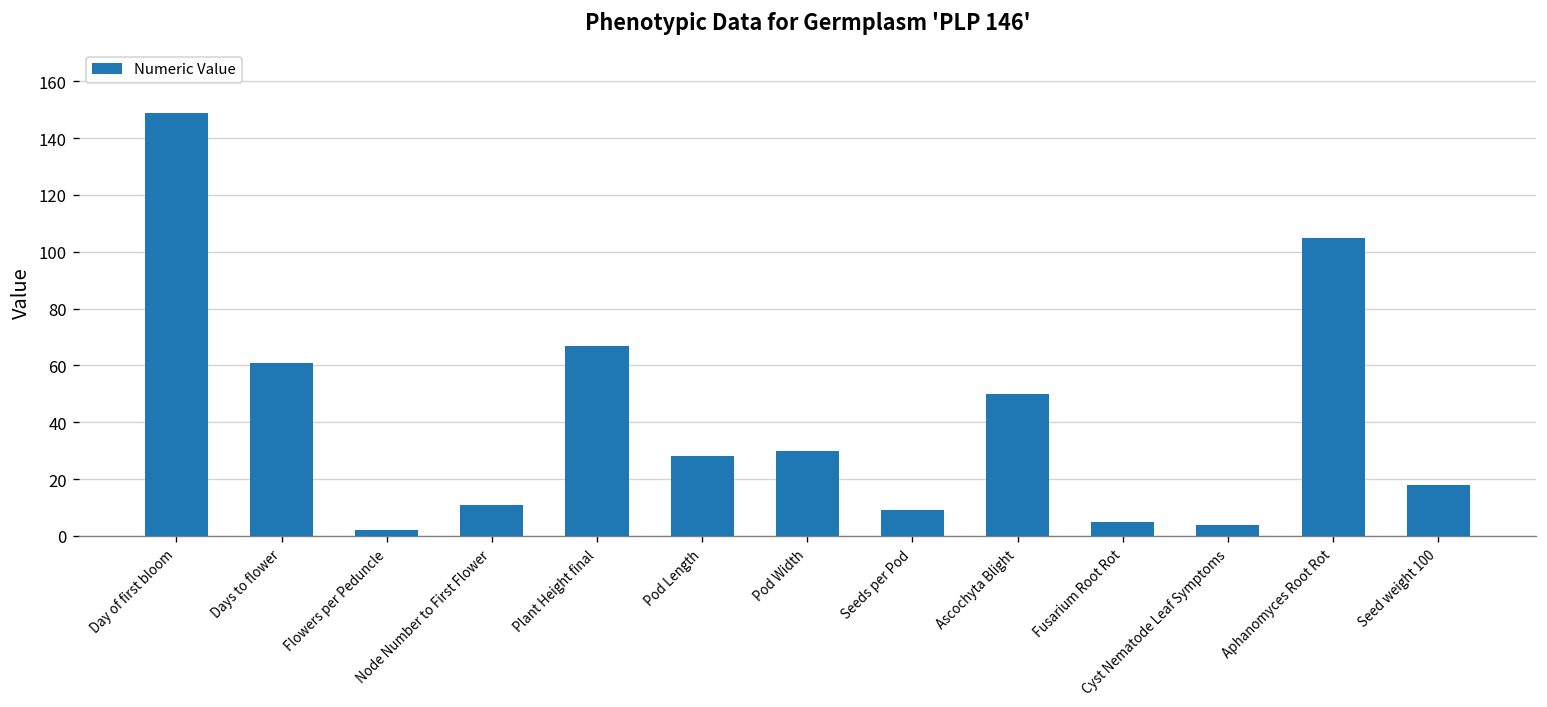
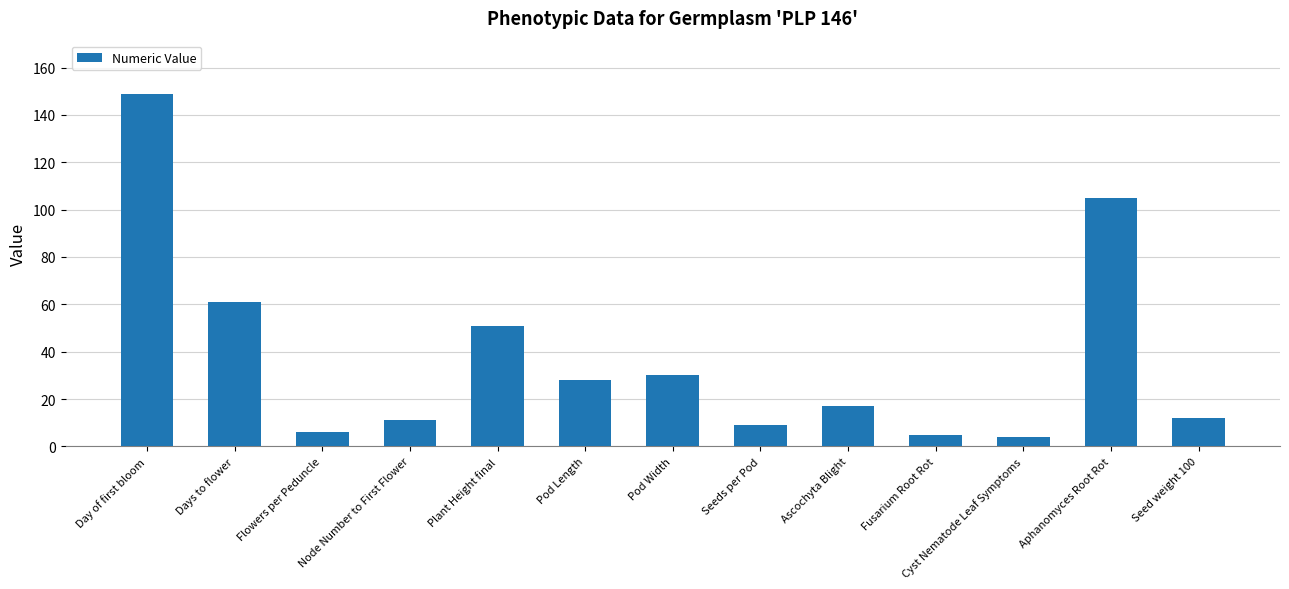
  {
    "Day of first bloom": 149,
    "Days to flower": 61,
-   "Flowers per Peduncle": 2,
+   "Flowers per Peduncle": 6,
    "Node Number to First Flower": 11,
-   "Plant Height final": 67,
+   "Plant Height final": 51,
    "Pod Length": 28,
    "Pod Width": 30,
    "Seeds per Pod": 9,
-   "Ascochyta Blight": 50,
+   "Ascochyta Blight": 17,
    "Fusarium Root Rot": 5,
    "Cyst Nematode Leaf Symptoms": 4,
    "Aphanomyces Root Rot": 105,
-   "Seed weight 100": 18
+   "Seed weight 100": 12
  }
